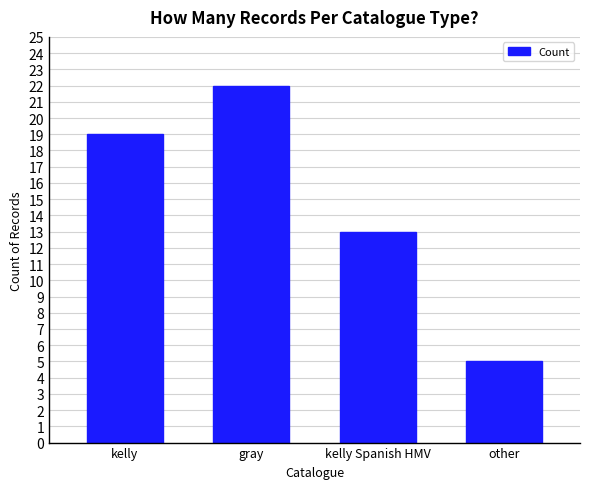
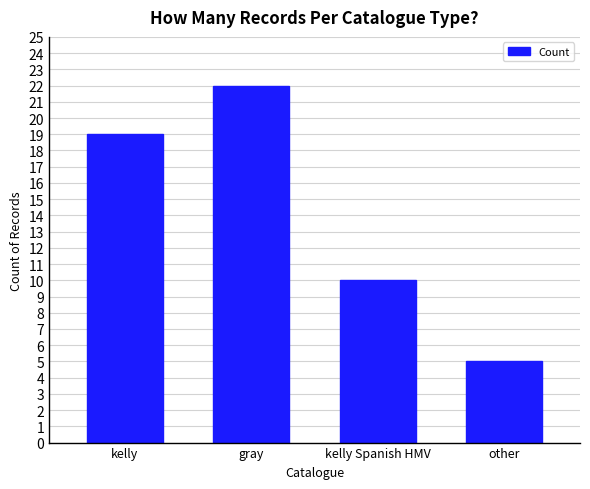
  {
    "kelly": 19,
    "gray": 22,
-   "kelly Spanish HMV": 13,
+   "kelly Spanish HMV": 10,
    "other": 5
  }
